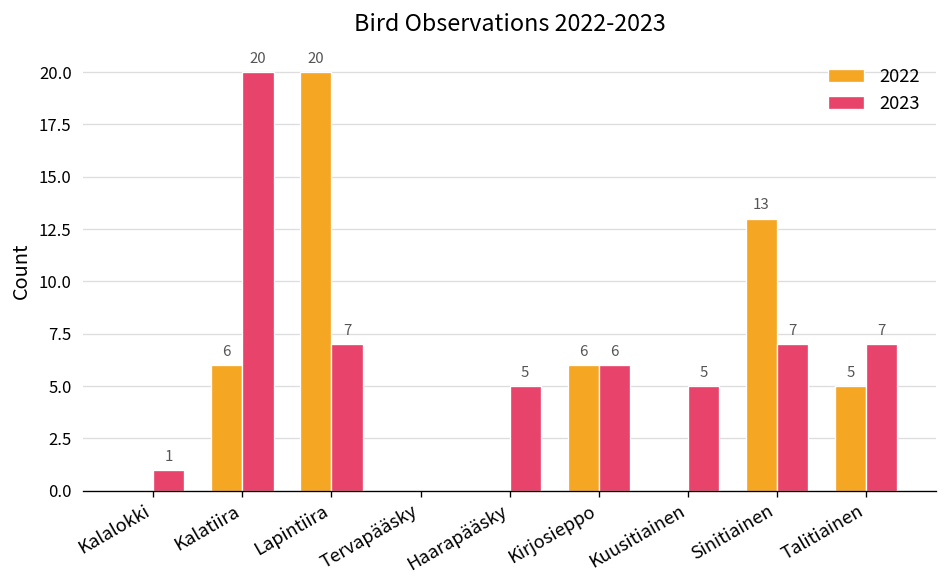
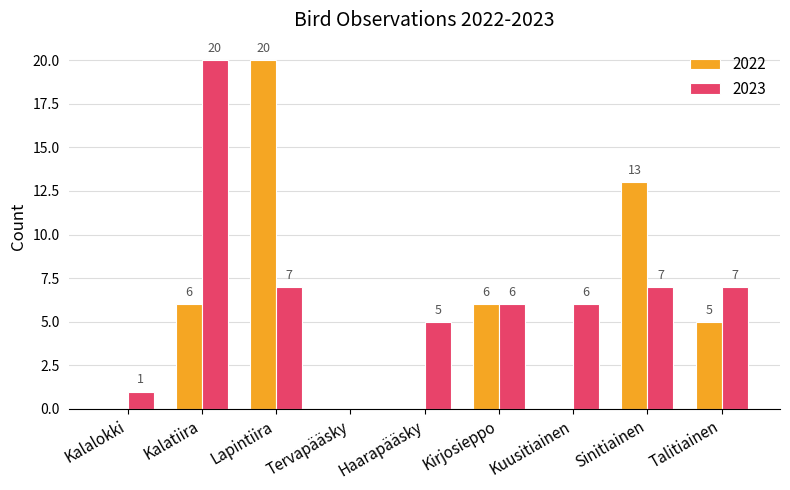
  {
    "2022": {
      "Kalatiira": 6,
      "Lapintiira": 20,
      "Kirjosieppo": 6,
      "Sinitiainen": 13,
      "Talitiainen": 5
    },
    "2023": {
      "Kalalokki": 1,
      "Kalatiira": 20,
      "Lapintiira": 7,
      "Haarapääsky": 5,
      "Kirjosieppo": 6,
-     "Kuusitiainen": 5,
+     "Kuusitiainen": 6,
      "Sinitiainen": 7,
      "Talitiainen": 7
    }
  }
